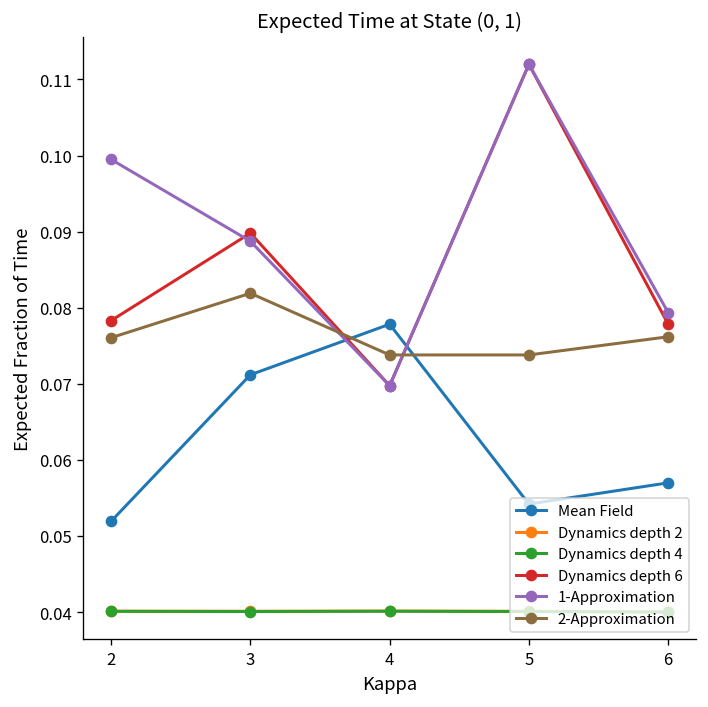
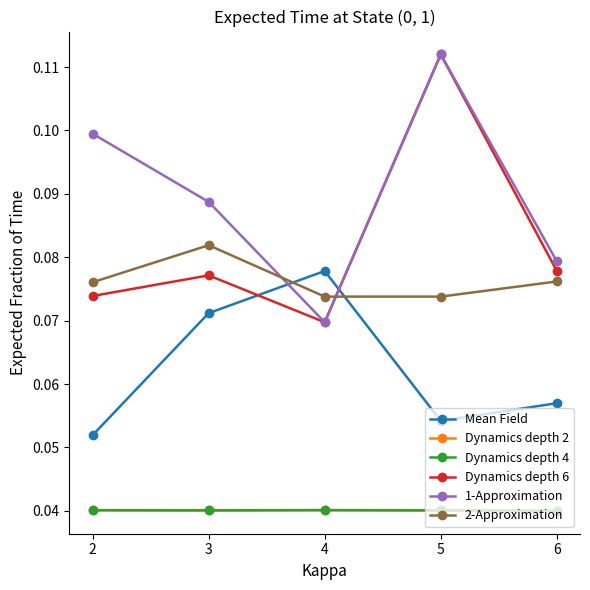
  {
    "Mean Field": {
      "2": 0.052,
      "3": 0.071,
      "4": 0.078,
      "6": 0.057
    },
    "Dynamics depth 4": {
      "2": 0.040,
      "3": 0.040,
      "4": 0.040
    },
    "Dynamics depth 6": {
-     "2": 0.078,
-     "3": 0.090,
+     "2": 0.074,
+     "3": 0.077,
      "6": 0.078
    },
    "1-Approximation": {
      "2": 0.099,
      "3": 0.089,
      "6": 0.079
    },
    "2-Approximation": {
      "2": 0.076,
      "3": 0.082,
      "4": 0.074,
      "5": 0.074,
      "6": 0.076
    }
  }
